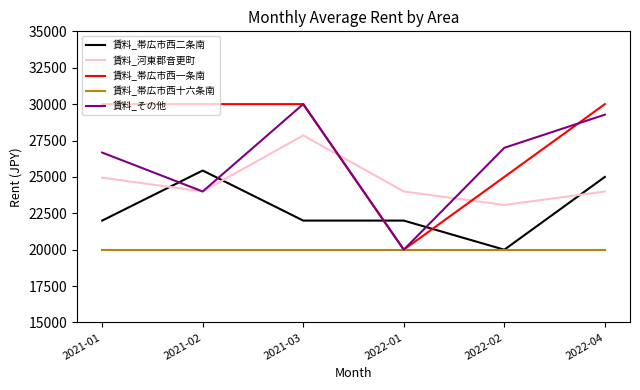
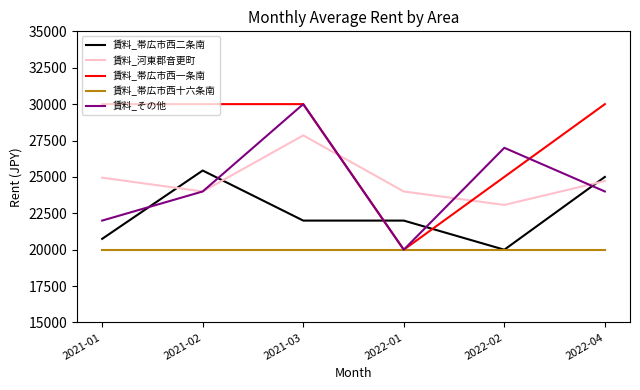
  {
    "賃料_帯広市西二条南": {
-     "2021-01": 22000,
+     "2021-01": 20700,
      "2021-02": 25400,
      "2021-03": 22000,
      "2022-01": 22000,
      "2022-04": 25000
    },
    "賃料_河東郡音更町": {
      "2021-01": 24900,
      "2021-03": 27900,
      "2022-01": 24000,
      "2022-02": 23100,
-     "2022-04": 24000
+     "2022-04": 24700
    },
    "賃料_帯広市西一条南": {
      "2022-02": 25000,
      "2022-04": 30000
    },
    "賃料_帯広市西十六条南": {
      "2021-01": 20000,
      "2021-02": 20000,
      "2021-03": 20000,
      "2022-04": 20000
    },
    "賃料_その他": {
-     "2021-01": 26700,
+     "2021-01": 22000,
      "2022-02": 27000,
-     "2022-04": 29300
+     "2022-04": 24000
    }
  }
